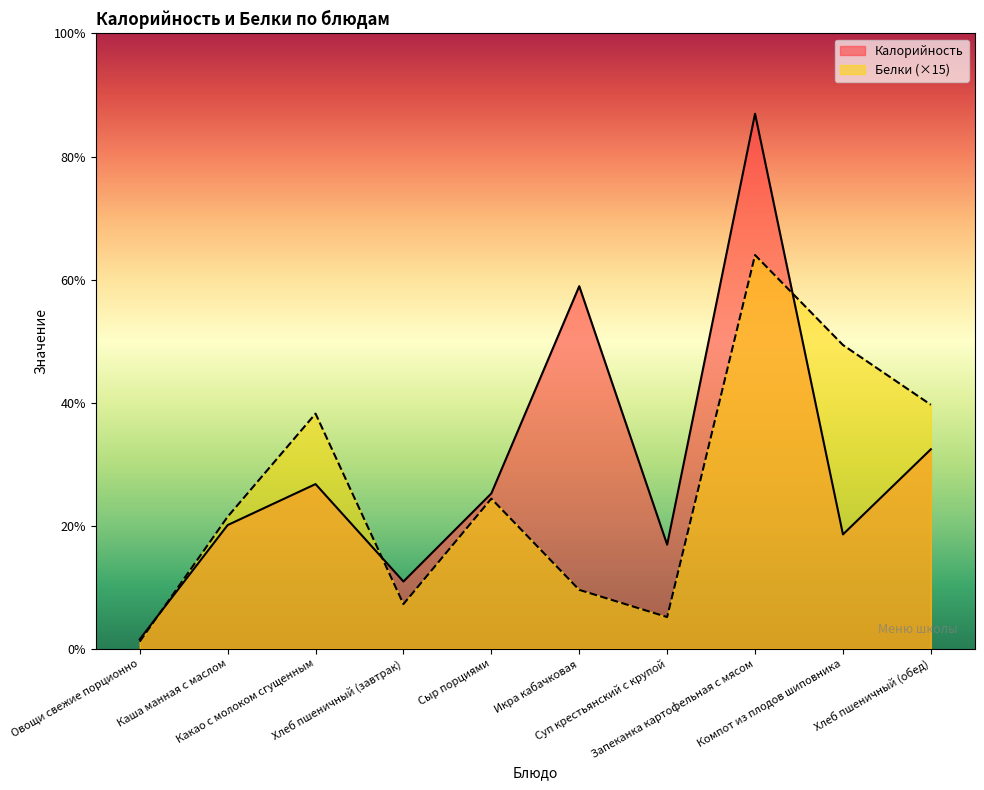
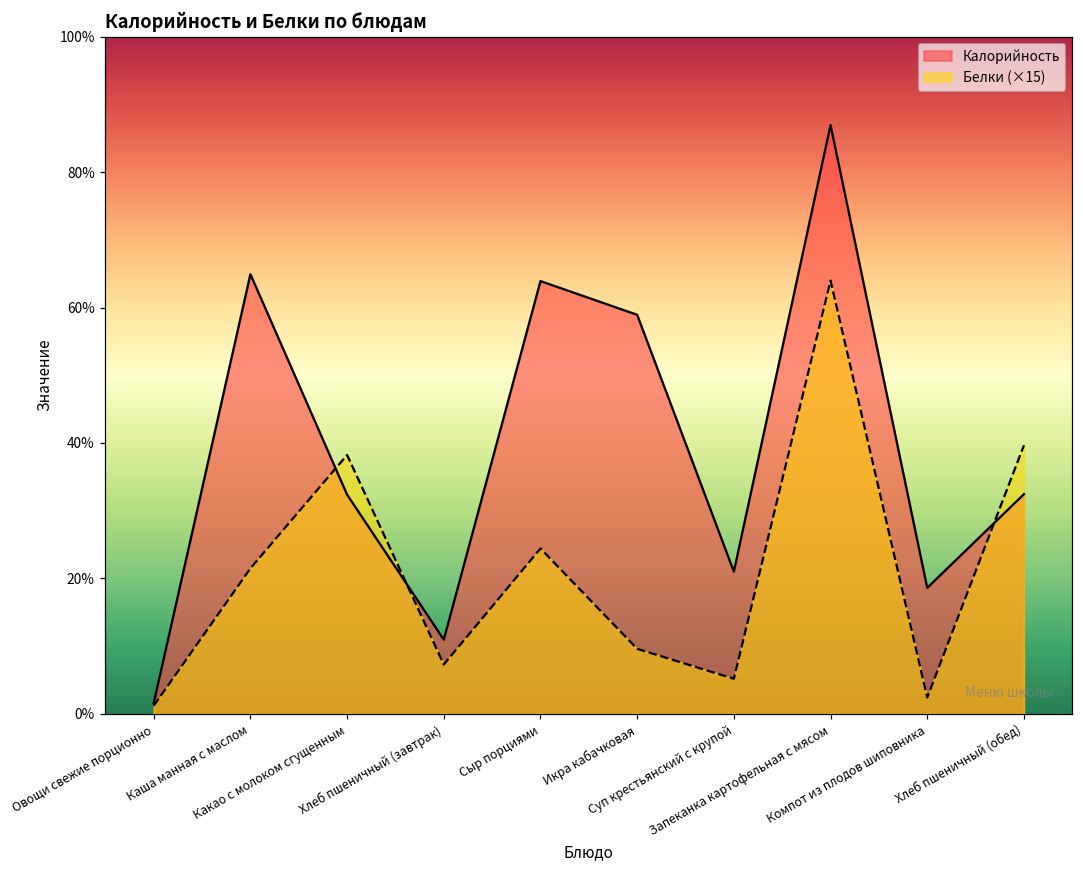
  {
    "Калорийность": {
-     "Каша манная с маслом": "20%",
-     "Какао с молоком сгущенным": "27%",
+     "Каша манная с маслом": "65%",
+     "Какао с молоком сгущенным": "32%",
      "Хлеб пшеничный (завтрак)": "11%",
-     "Сыр порциями": "25%",
+     "Сыр порциями": "64%",
      "Икра кабачковая": "59%",
-     "Суп крестьянский с крупой": "17%",
+     "Суп крестьянский с крупой": "21%",
      "Запеканка картофельная с мясом": "87%",
      "Компот из плодов шиповника": "19%",
      "Хлеб пшеничный (обед)": "32%"
    },
    "Белки (×15)": {
      "Каша манная с маслом": "21%",
      "Какао с молоком сгущенным": "38%",
      "Хлеб пшеничный (завтрак)": "7%",
      "Сыр порциями": "24%",
      "Икра кабачковая": "10%",
      "Суп крестьянский с крупой": "5%",
      "Запеканка картофельная с мясом": "64%",
-     "Компот из плодов шиповника": "49%",
+     "Компот из плодов шиповника": "2%",
      "Хлеб пшеничный (обед)": "40%"
    }
  }
